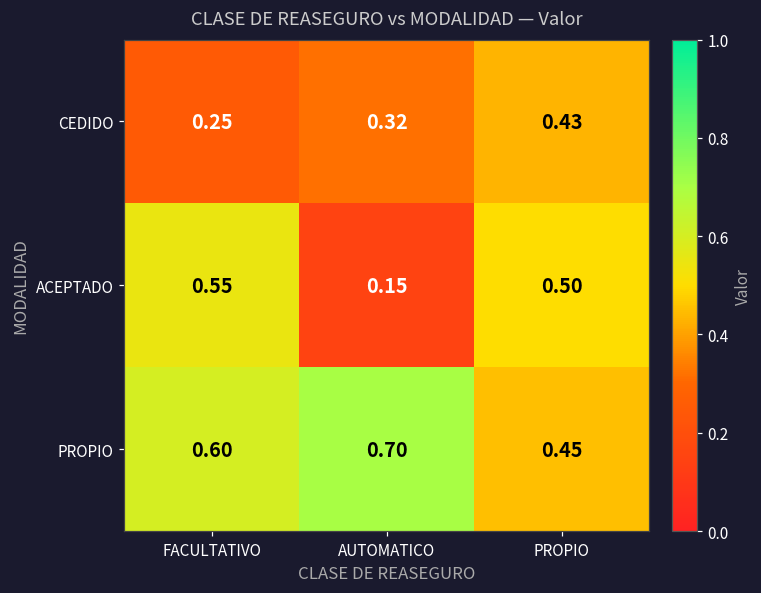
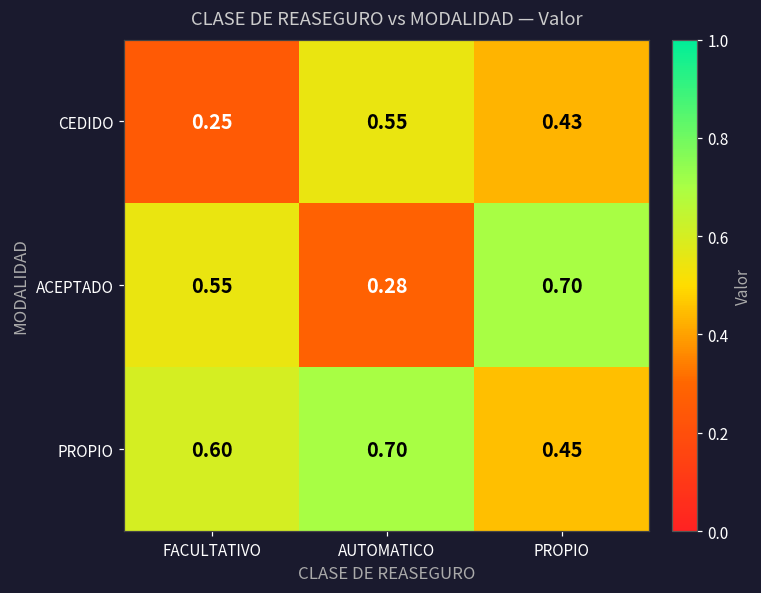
  {
    "CEDIDO": {
      "FACULTATIVO": 0.25,
-     "AUTOMATICO": 0.32,
+     "AUTOMATICO": 0.55,
      "PROPIO": 0.43
    },
    "ACEPTADO": {
      "FACULTATIVO": 0.55,
-     "AUTOMATICO": 0.15,
-     "PROPIO": 0.50
+     "AUTOMATICO": 0.28,
+     "PROPIO": 0.70
    },
    "PROPIO": {
      "FACULTATIVO": 0.60,
      "AUTOMATICO": 0.70,
      "PROPIO": 0.45
    }
  }
